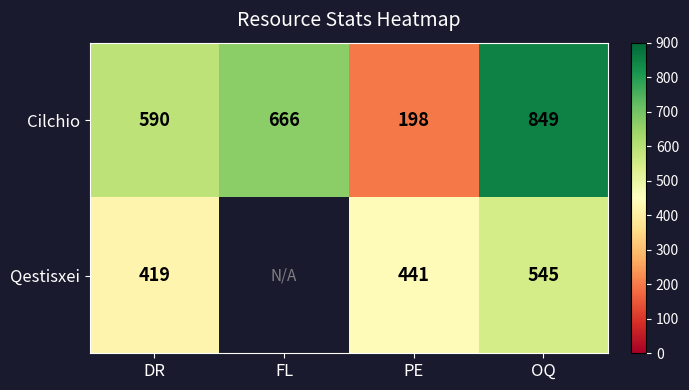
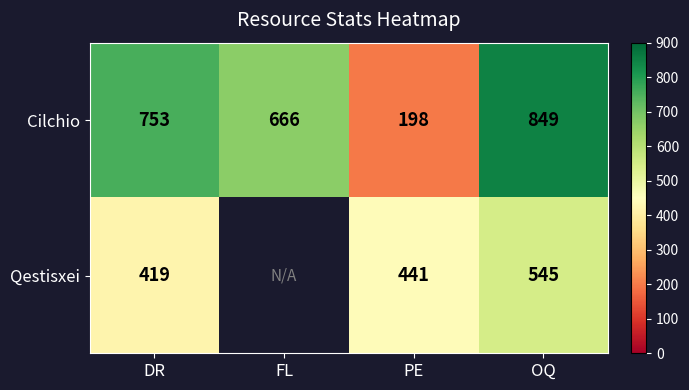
  {
    "Cilchio": {
-     "DR": 590,
+     "DR": 753,
      "FL": 666,
      "PE": 198,
      "OQ": 849
    },
    "Qestisxei": {
      "DR": 419,
      "PE": 441,
      "OQ": 545
    }
  }
